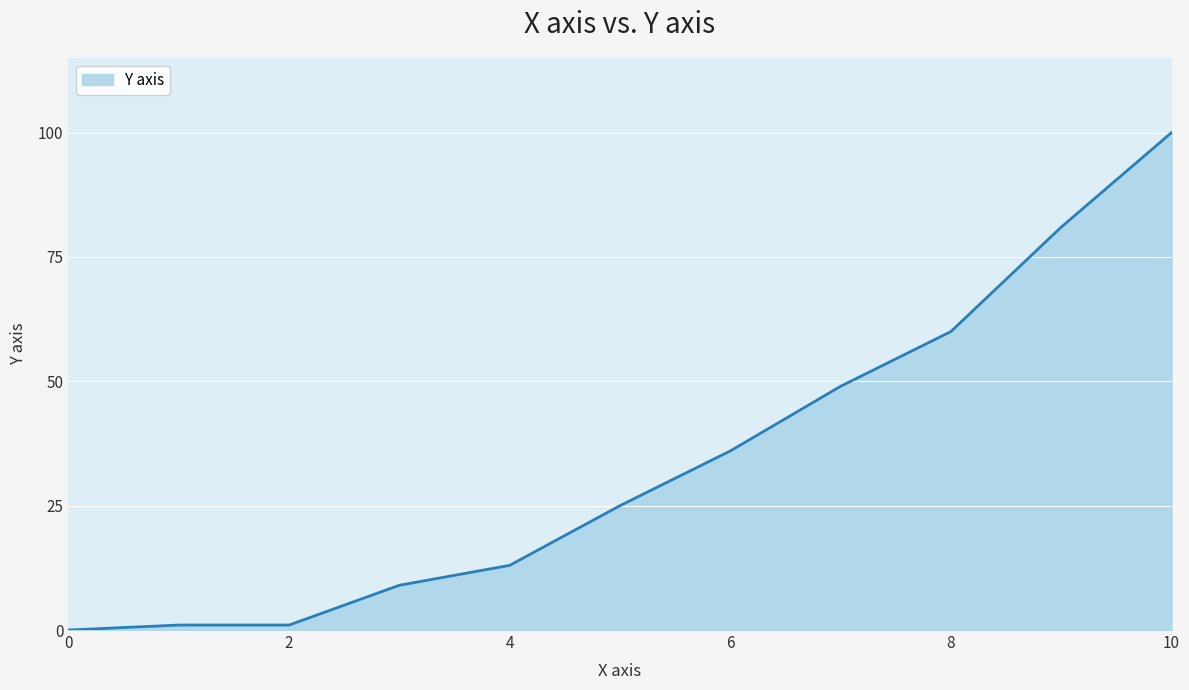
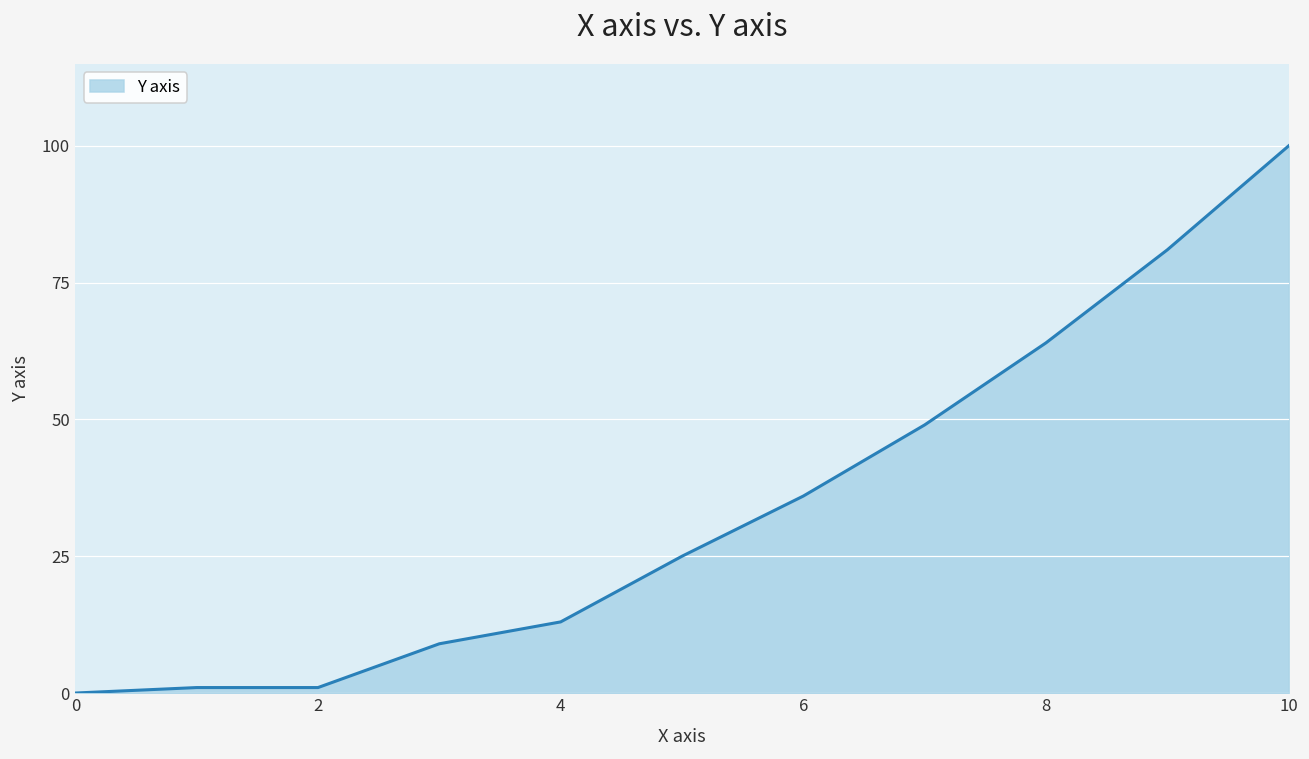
  {
    "0": 0,
    "2": 1,
    "4": 13,
    "6": 36,
-   "8": 60,
+   "8": 64,
    "10": 100
  }
